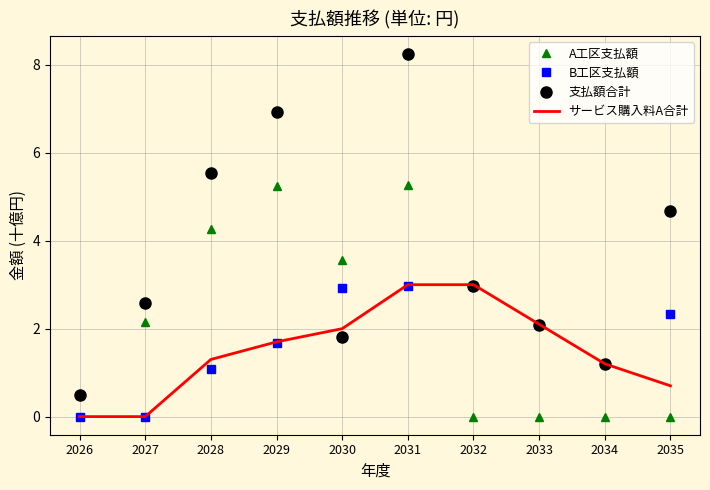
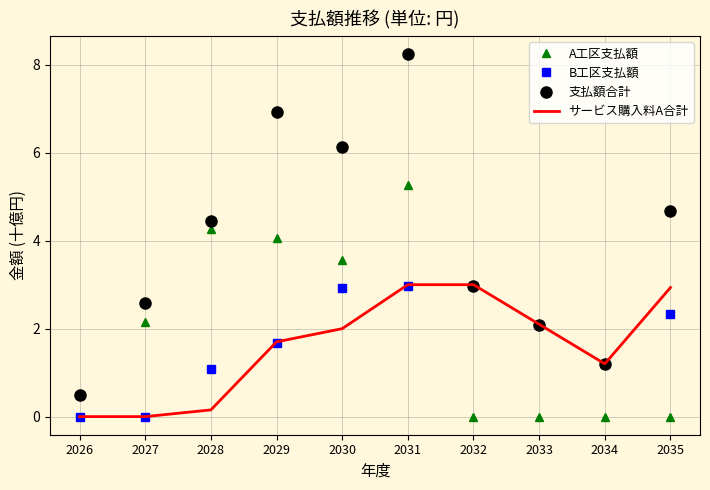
  {
    "A工区支払額": {
      "2027": 2.2,
      "2028": 4.3,
-     "2029": 5.2,
+     "2029": 4.1,
      "2030": 3.6,
      "2031": 5.3,
      "2032": 0.0,
      "2033": 0.0,
      "2034": 0.0,
      "2035": 0.0
    },
    "B工区支払額": {
      "2028": 1.1,
      "2030": 2.9,
      "2035": 2.3
    },
    "支払額合計": {
      "2027": 2.6,
-     "2028": 5.5,
+     "2028": 4.4,
      "2029": 6.9,
-     "2030": 1.8,
+     "2030": 6.1,
      "2031": 8.2,
      "2035": 4.7
    },
    "サービス購入料A合計": {
-     "2028": 1.3,
+     "2028": 0.2,
      "2030": 2.0,
-     "2035": 0.7
+     "2035": 2.9
    }
  }
